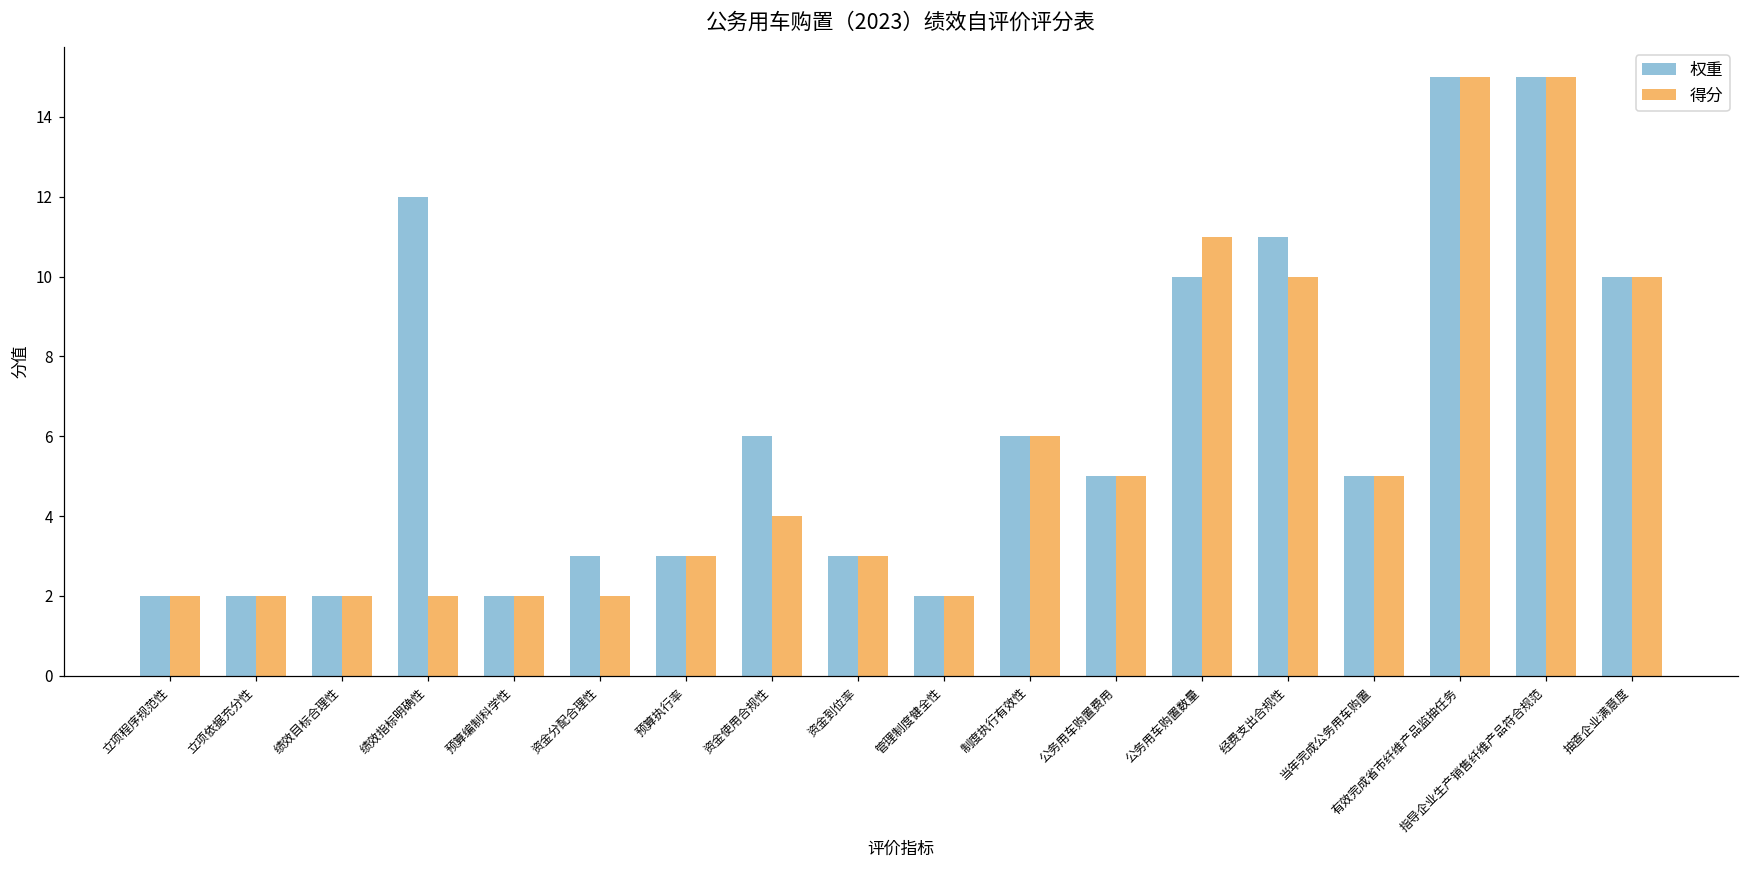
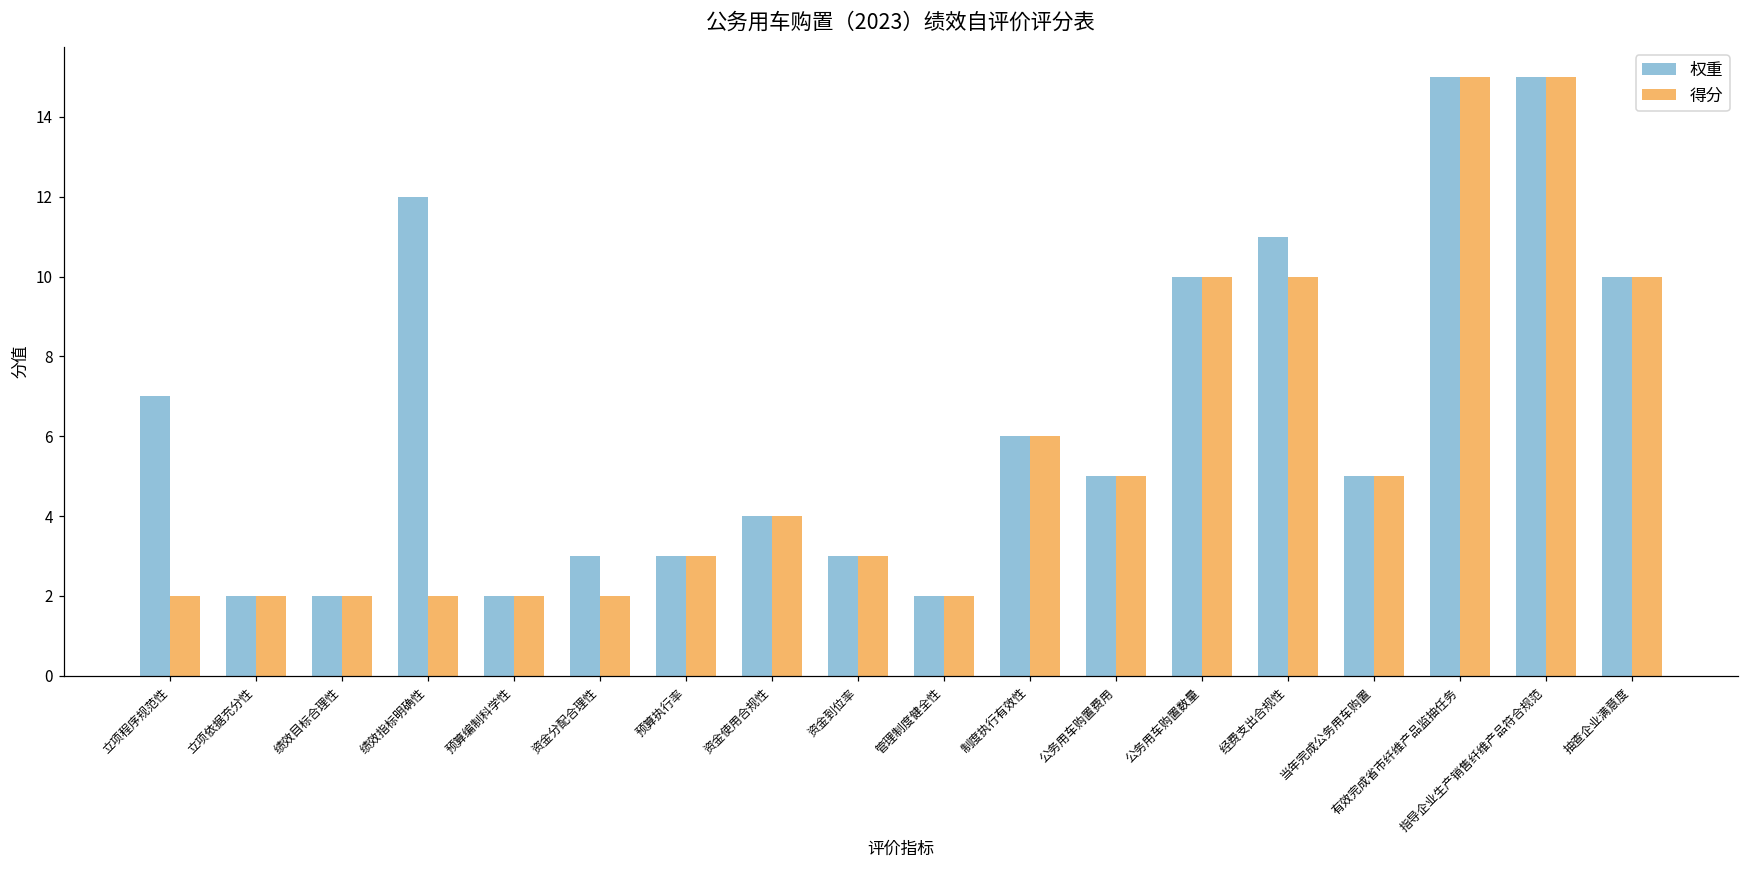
  {
    "权重": {
-     "立项程序规范性": 2,
+     "立项程序规范性": 7,
      "立项依据充分性": 2,
      "绩效目标合理性": 2,
      "绩效指标明确性": 12,
      "预算编制科学性": 2,
      "资金分配合理性": 3,
      "预算执行率": 3,
-     "资金使用合规性": 6,
+     "资金使用合规性": 4,
      "资金到位率": 3,
      "管理制度健全性": 2,
      "制度执行有效性": 6,
      "公务用车购置费用": 5,
      "公务用车购置数量": 10,
      "经费支出合规性": 11,
      "当年完成公务用车购置": 5,
      "有效完成省市纤维产品监抽任务": 15,
      "指导企业生产销售纤维产品符合规范": 15,
      "抽查企业满意度": 10
    },
    "得分": {
      "立项程序规范性": 2,
      "立项依据充分性": 2,
      "绩效目标合理性": 2,
      "绩效指标明确性": 2,
      "预算编制科学性": 2,
      "资金分配合理性": 2,
      "预算执行率": 3,
      "资金使用合规性": 4,
      "资金到位率": 3,
      "管理制度健全性": 2,
      "制度执行有效性": 6,
      "公务用车购置费用": 5,
-     "公务用车购置数量": 11,
+     "公务用车购置数量": 10,
      "经费支出合规性": 10,
      "当年完成公务用车购置": 5,
      "有效完成省市纤维产品监抽任务": 15,
      "指导企业生产销售纤维产品符合规范": 15,
      "抽查企业满意度": 10
    }
  }
